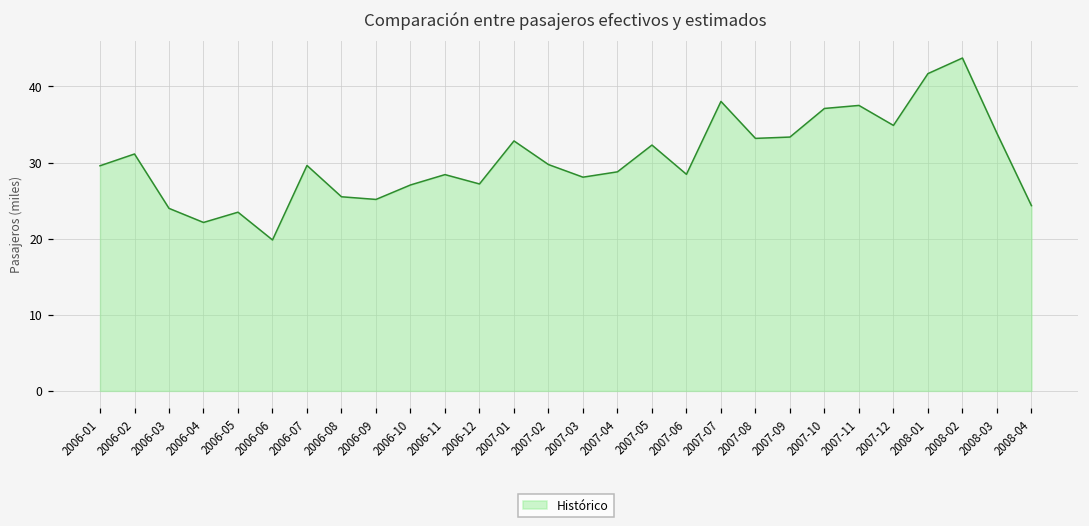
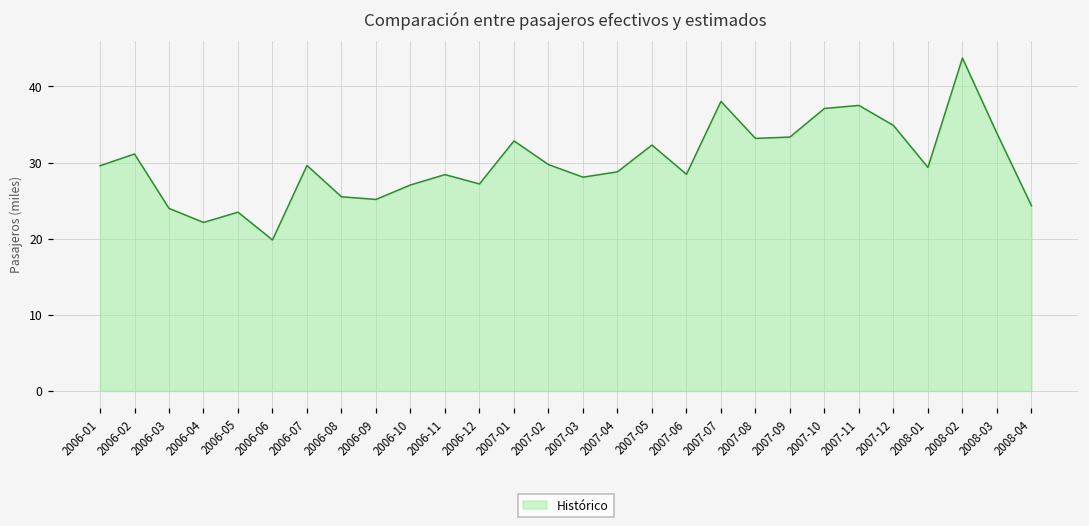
  {
    "2006-01": 30,
    "2006-02": 31,
    "2006-03": 24,
    "2006-04": 22,
    "2006-05": 23,
    "2006-06": 20,
    "2006-07": 30,
    "2006-08": 26,
    "2006-09": 25,
    "2006-10": 27,
    "2006-11": 28,
    "2006-12": 27,
    "2007-01": 33,
    "2007-02": 30,
    "2007-03": 28,
    "2007-04": 29,
    "2007-05": 32,
    "2007-06": 28,
    "2007-07": 38,
    "2007-08": 33,
    "2007-09": 33,
    "2007-10": 37,
    "2007-11": 38,
    "2007-12": 35,
-   "2008-01": 42,
+   "2008-01": 29,
    "2008-02": 44,
    "2008-03": 34,
    "2008-04": 24
  }
